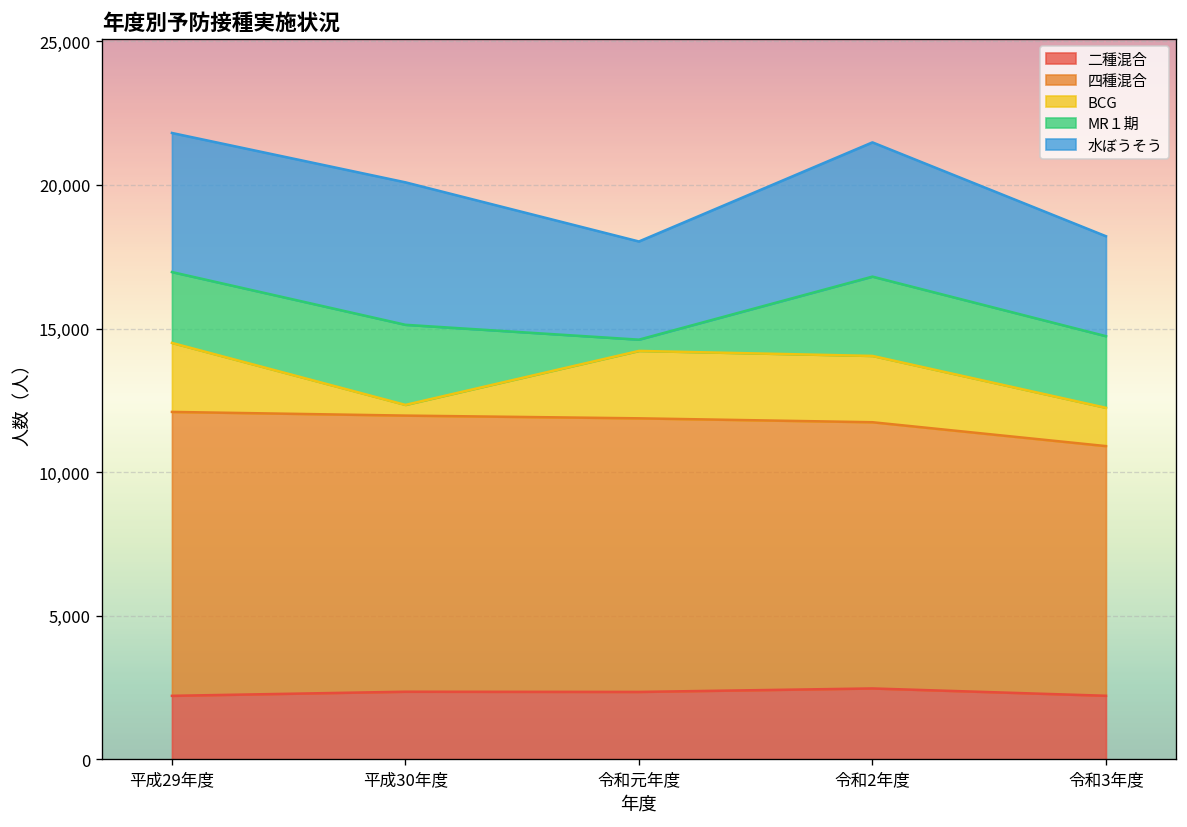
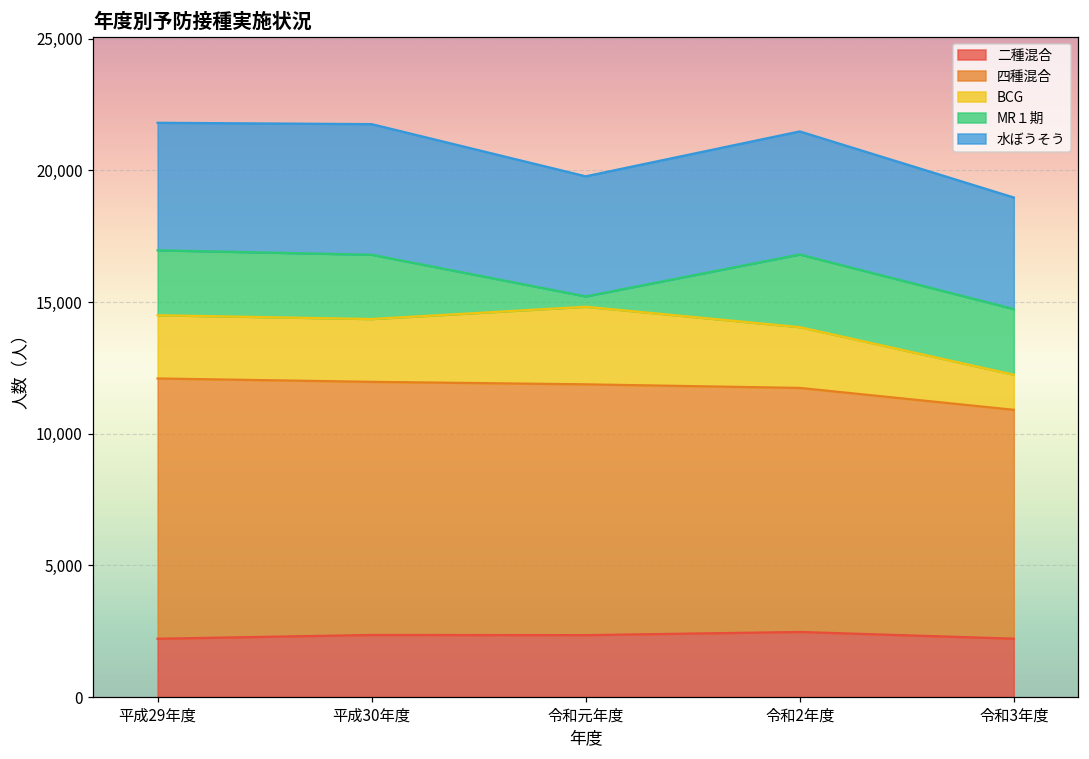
  {
    "BCG": {
      "平成29年度": "2,400",
-     "平成30年度": "400",
-     "令和元年度": "2,300",
+     "平成30年度": "2,400",
+     "令和元年度": "2,900",
      "令和2年度": "2,300",
      "令和3年度": "1,300"
    },
    "MR１期": {
      "平成29年度": "2,500",
-     "平成30年度": "2,800",
+     "平成30年度": "2,400",
      "令和元年度": "400",
      "令和2年度": "2,800",
      "令和3年度": "2,500"
    },
    "水ぼうそう": {
      "平成29年度": "4,800",
      "平成30年度": "5,000",
-     "令和元年度": "3,400",
+     "令和元年度": "4,600",
      "令和2年度": "4,700",
-     "令和3年度": "3,500"
+     "令和3年度": "4,200"
    }
  }
